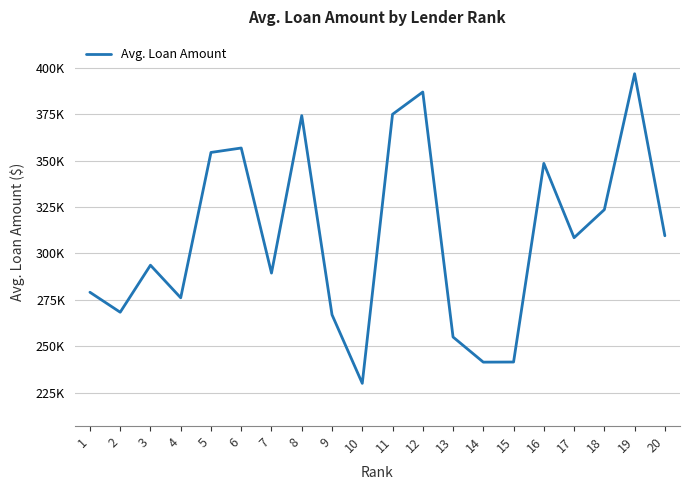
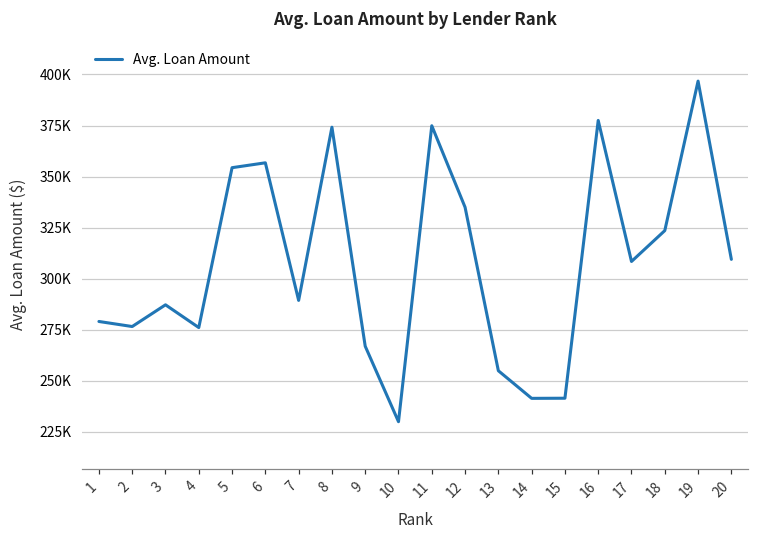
  {
    "1": 279000,
-   "2": 268000,
-   "3": 294000,
+   "2": 277000,
+   "3": 287000,
    "4": 276000,
    "5": 354000,
    "6": 357000,
    "7": 289000,
    "8": 374000,
    "9": 267000,
    "10": 230000,
    "11": 375000,
-   "12": 387000,
+   "12": 335000,
    "13": 255000,
    "14": 241000,
    "15": 242000,
-   "16": 348000,
+   "16": 377000,
    "17": 308000,
    "18": 324000,
    "19": 397000,
    "20": 309000
  }
